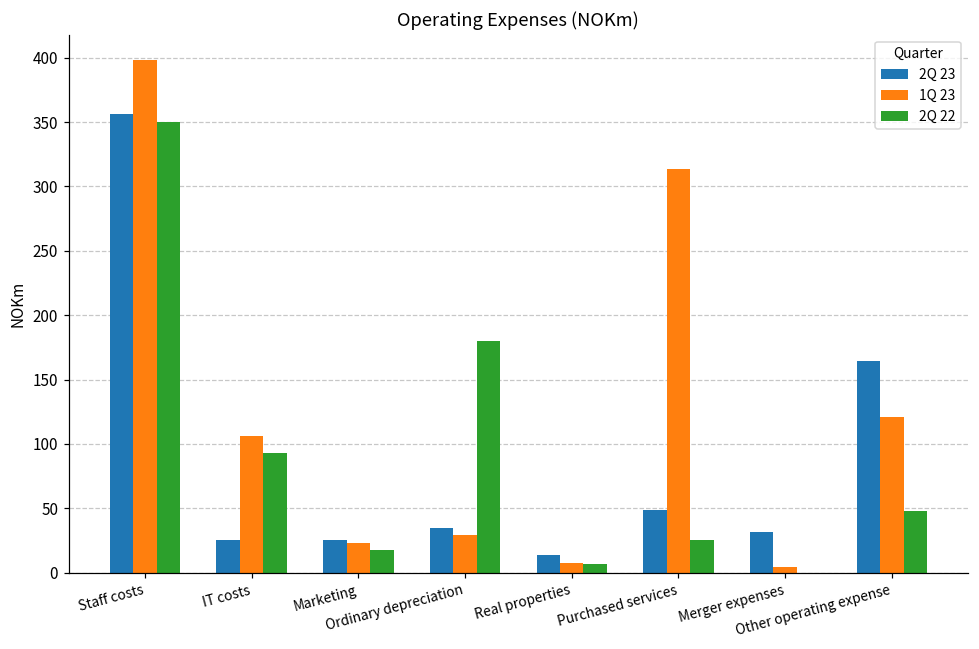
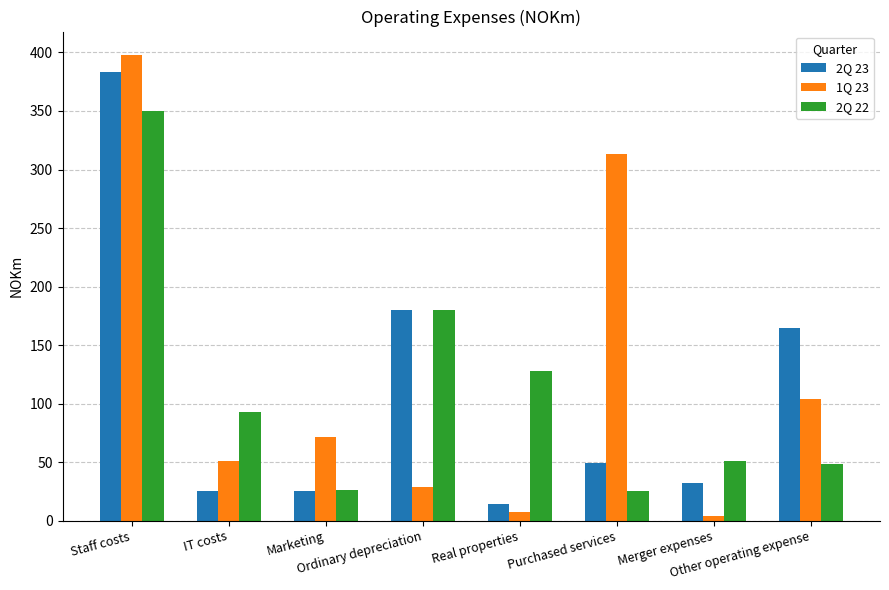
  {
    "2Q 23": {
-     "Staff costs": 356,
+     "Staff costs": 383,
      "IT costs": 25,
      "Marketing": 25,
-     "Ordinary depreciation": 35,
+     "Ordinary depreciation": 180,
      "Real properties": 14,
      "Purchased services": 49,
      "Merger expenses": 32,
      "Other operating expense": 164
    },
    "1Q 23": {
      "Staff costs": 398,
-     "IT costs": 106,
-     "Marketing": 23,
+     "IT costs": 51,
+     "Marketing": 72,
      "Ordinary depreciation": 29,
      "Real properties": 7,
      "Purchased services": 313,
      "Merger expenses": 4,
-     "Other operating expense": 121
+     "Other operating expense": 104
    },
    "2Q 22": {
      "Staff costs": 350,
      "IT costs": 93,
-     "Marketing": 17,
+     "Marketing": 26,
      "Ordinary depreciation": 180,
-     "Real properties": 7,
+     "Real properties": 128,
      "Purchased services": 26,
-     "Merger expenses": 0,
+     "Merger expenses": 51,
      "Other operating expense": 48
    }
  }
